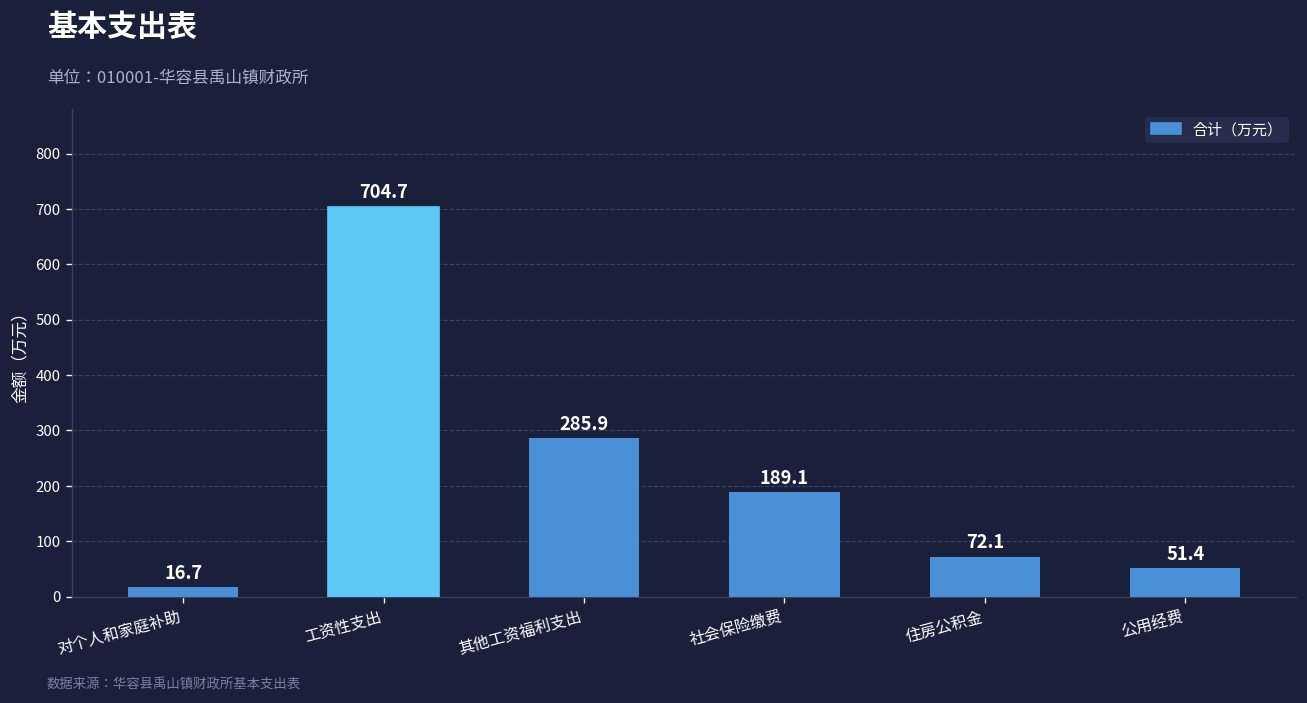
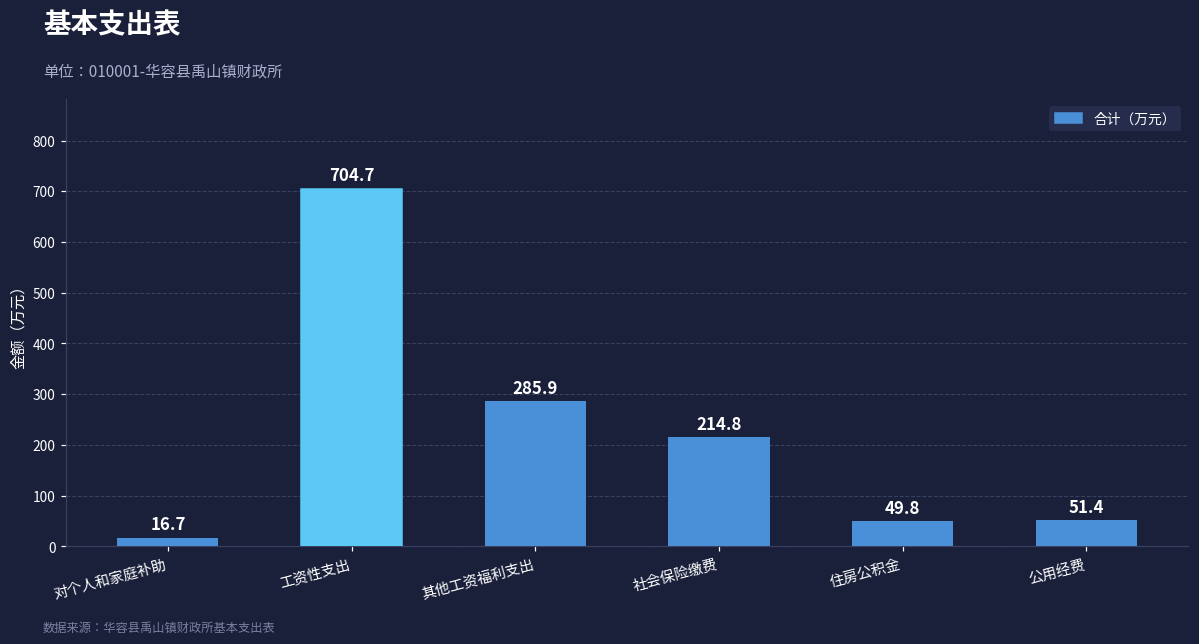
  {
    "对个人和家庭补助": 16.7,
    "工资性支出": 704.7,
    "其他工资福利支出": 285.9,
-   "社会保险缴费": 189.1,
-   "住房公积金": 72.1,
+   "社会保险缴费": 214.8,
+   "住房公积金": 49.8,
    "公用经费": 51.4
  }
